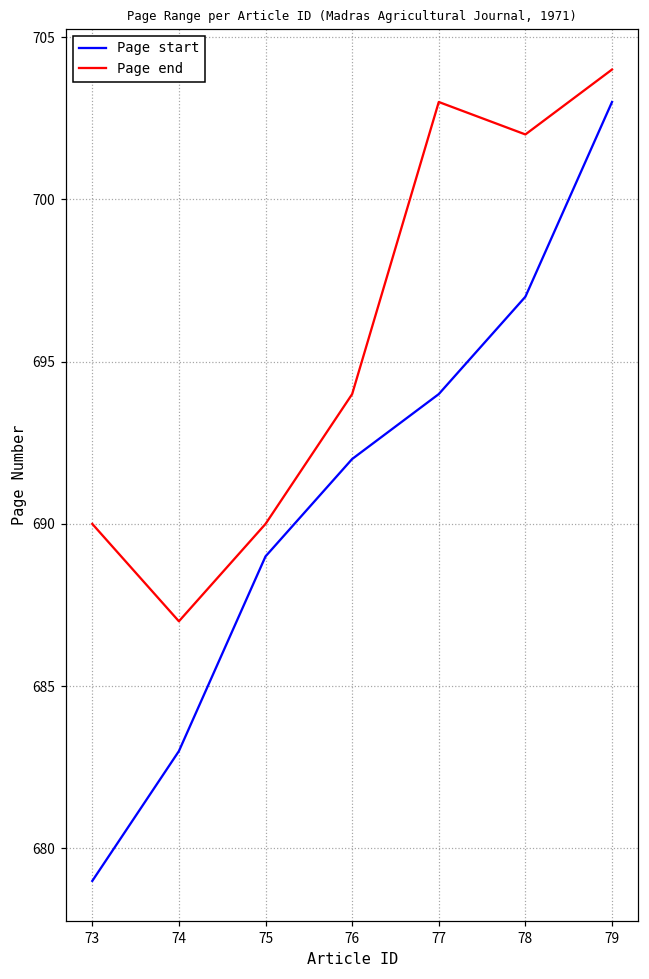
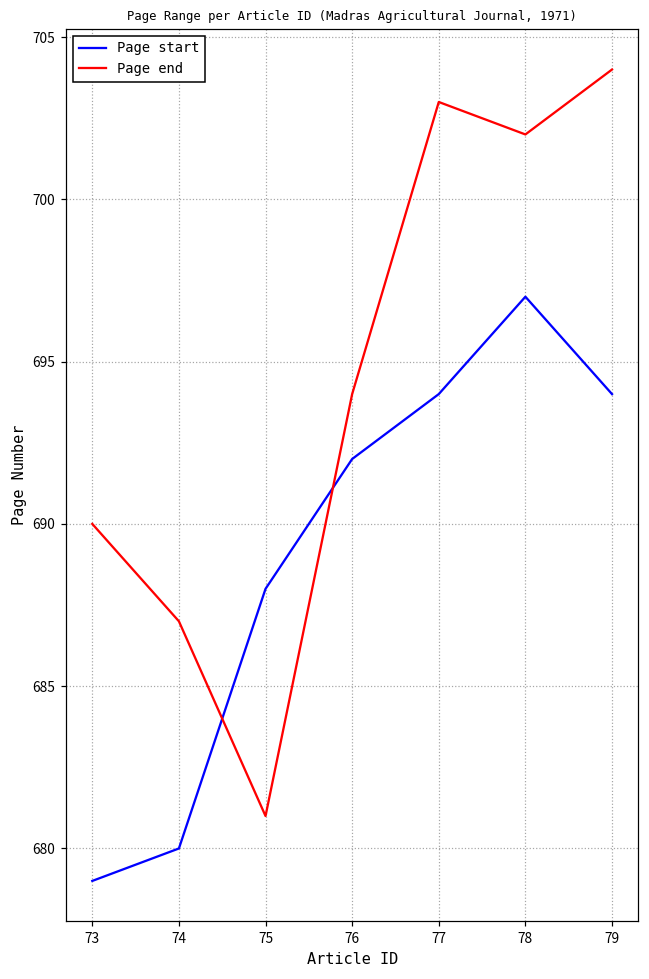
  {
    "Page start": {
      "73": 679,
-     "74": 683,
-     "75": 689,
+     "74": 680,
+     "75": 688,
      "76": 692,
      "77": 694,
      "78": 697,
-     "79": 703
+     "79": 694
    },
    "Page end": {
      "73": 690,
      "74": 687,
-     "75": 690,
+     "75": 681,
      "76": 694,
      "77": 703,
      "78": 702,
      "79": 704
    }
  }
